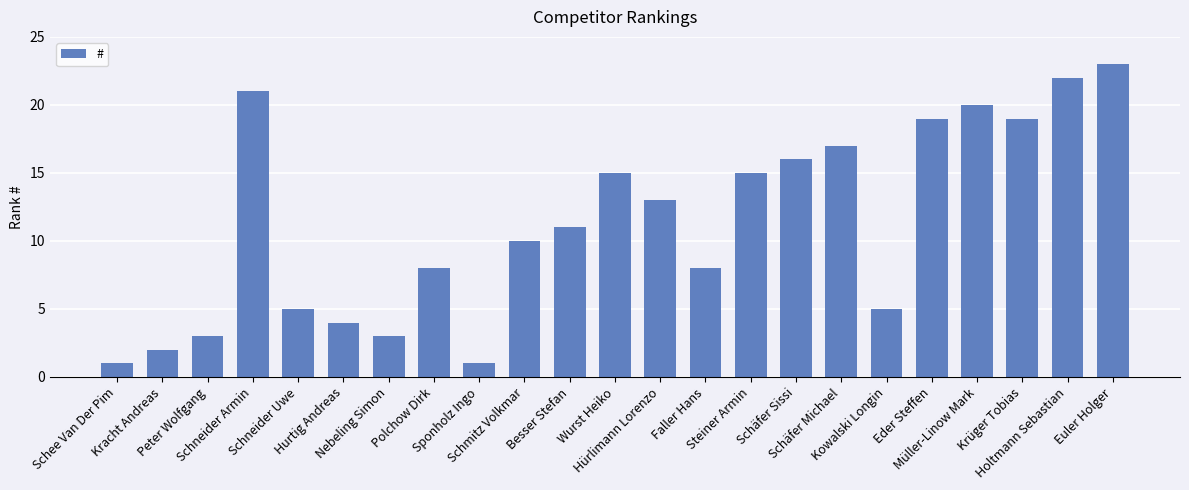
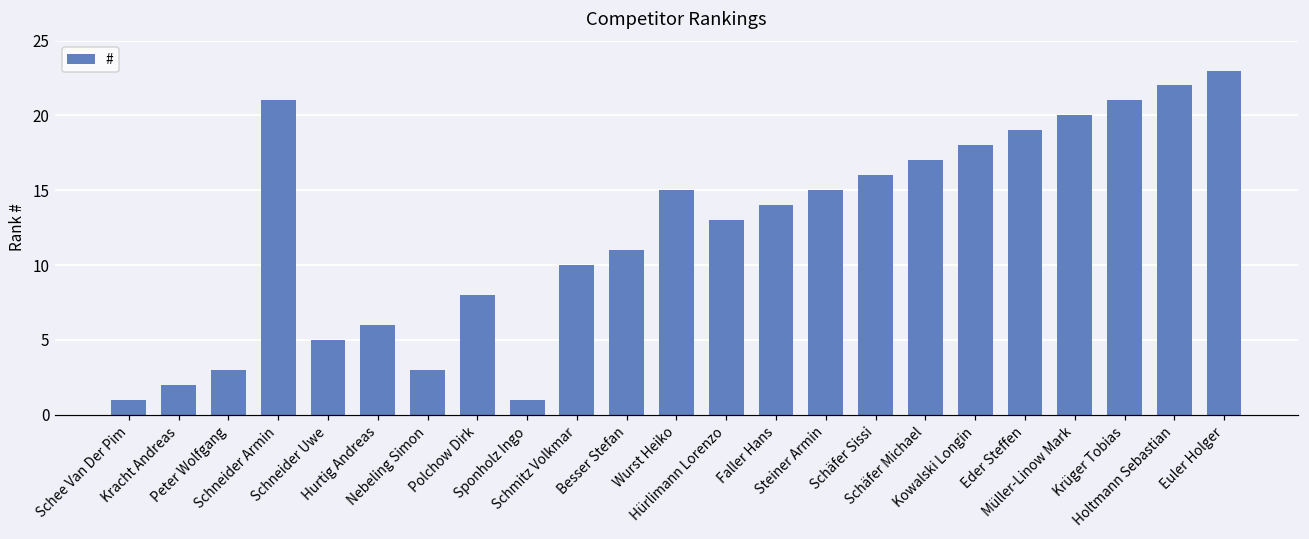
  {
    "Schee Van Der Pim": 1,
    "Kracht Andreas": 2,
    "Peter Wolfgang": 3,
    "Schneider Armin": 21,
    "Schneider Uwe": 5,
-   "Hurtig Andreas": 4,
+   "Hurtig Andreas": 6,
    "Nebeling Simon": 3,
    "Polchow Dirk": 8,
    "Sponholz Ingo": 1,
    "Schmitz Volkmar": 10,
    "Besser Stefan": 11,
    "Wurst Heiko": 15,
    "Hürlimann Lorenzo": 13,
-   "Faller Hans": 8,
+   "Faller Hans": 14,
    "Steiner Armin": 15,
    "Schäfer Sissi": 16,
    "Schäfer Michael": 17,
-   "Kowalski Longin": 5,
+   "Kowalski Longin": 18,
    "Eder Steffen": 19,
    "Müller-Linow Mark": 20,
-   "Krüger Tobias": 19,
+   "Krüger Tobias": 21,
    "Holtmann Sebastian": 22,
    "Euler Holger": 23
  }
